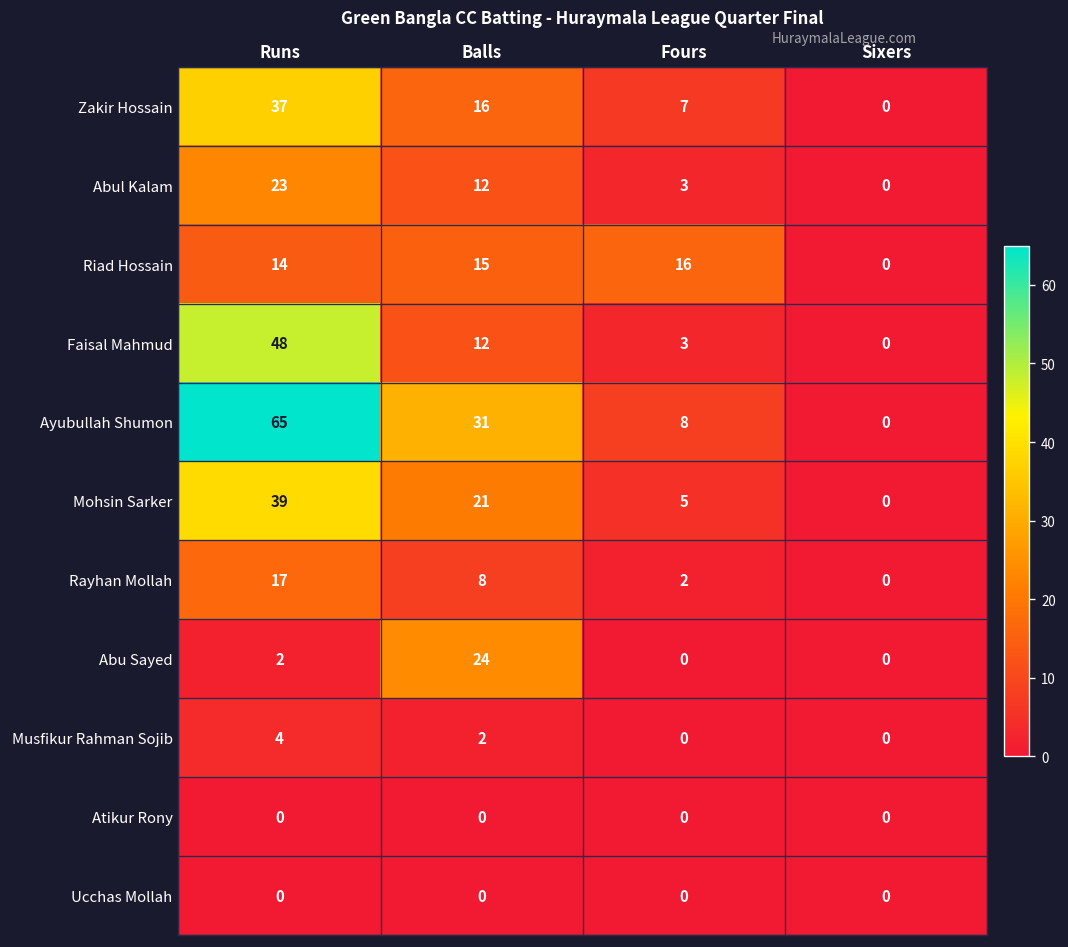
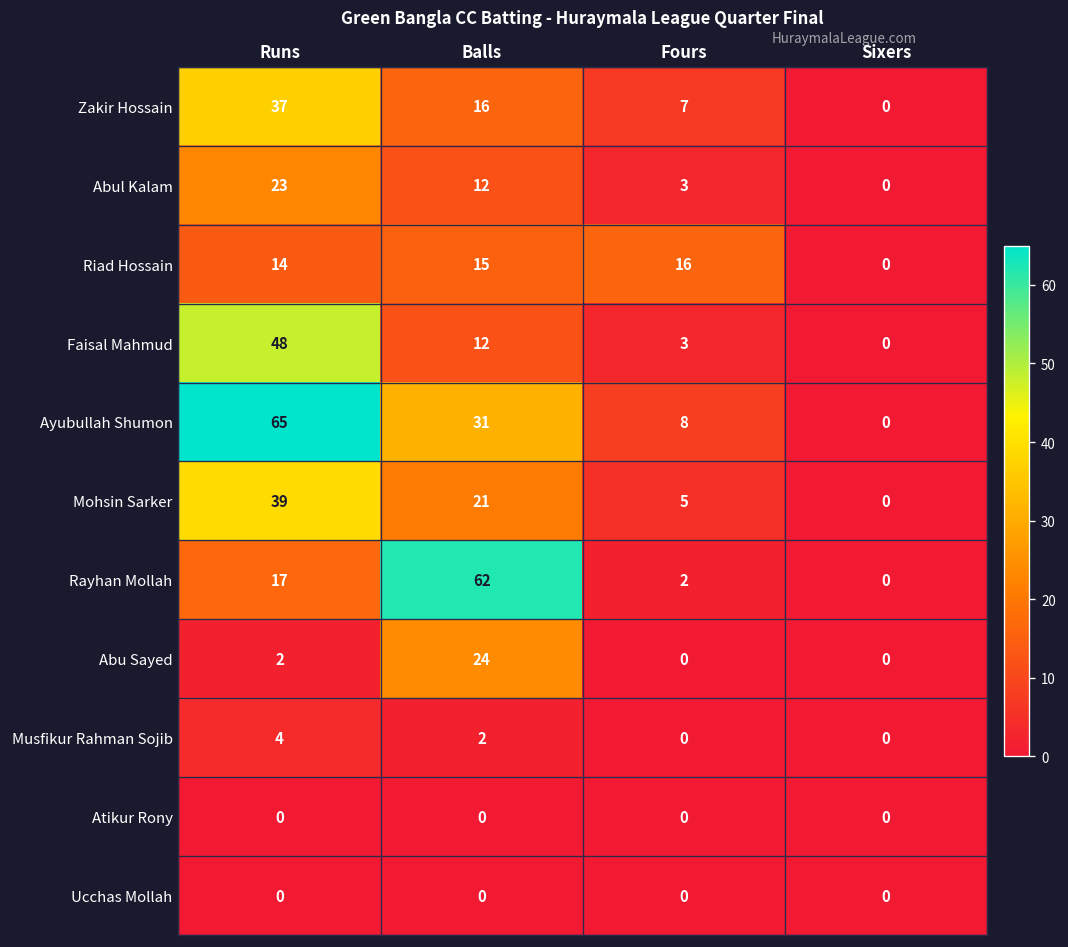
  {
    "Zakir Hossain": {
      "Runs": 37,
      "Balls": 16,
      "Fours": 7,
      "Sixers": 0
    },
    "Abul Kalam": {
      "Runs": 23,
      "Balls": 12,
      "Fours": 3,
      "Sixers": 0
    },
    "Riad Hossain": {
      "Runs": 14,
      "Balls": 15,
      "Fours": 16,
      "Sixers": 0
    },
    "Faisal Mahmud": {
      "Runs": 48,
      "Balls": 12,
      "Fours": 3,
      "Sixers": 0
    },
    "Ayubullah Shumon": {
      "Runs": 65,
      "Balls": 31,
      "Fours": 8,
      "Sixers": 0
    },
    "Mohsin Sarker": {
      "Runs": 39,
      "Balls": 21,
      "Fours": 5,
      "Sixers": 0
    },
    "Rayhan Mollah": {
      "Runs": 17,
-     "Balls": 8,
+     "Balls": 62,
      "Fours": 2,
      "Sixers": 0
    },
    "Abu Sayed": {
      "Runs": 2,
      "Balls": 24,
      "Fours": 0,
      "Sixers": 0
    },
    "Musfikur Rahman Sojib": {
      "Runs": 4,
      "Balls": 2,
      "Fours": 0,
      "Sixers": 0
    },
    "Atikur Rony": {
      "Runs": 0,
      "Balls": 0,
      "Fours": 0,
      "Sixers": 0
    },
    "Ucchas Mollah": {
      "Runs": 0,
      "Balls": 0,
      "Fours": 0,
      "Sixers": 0
    }
  }
